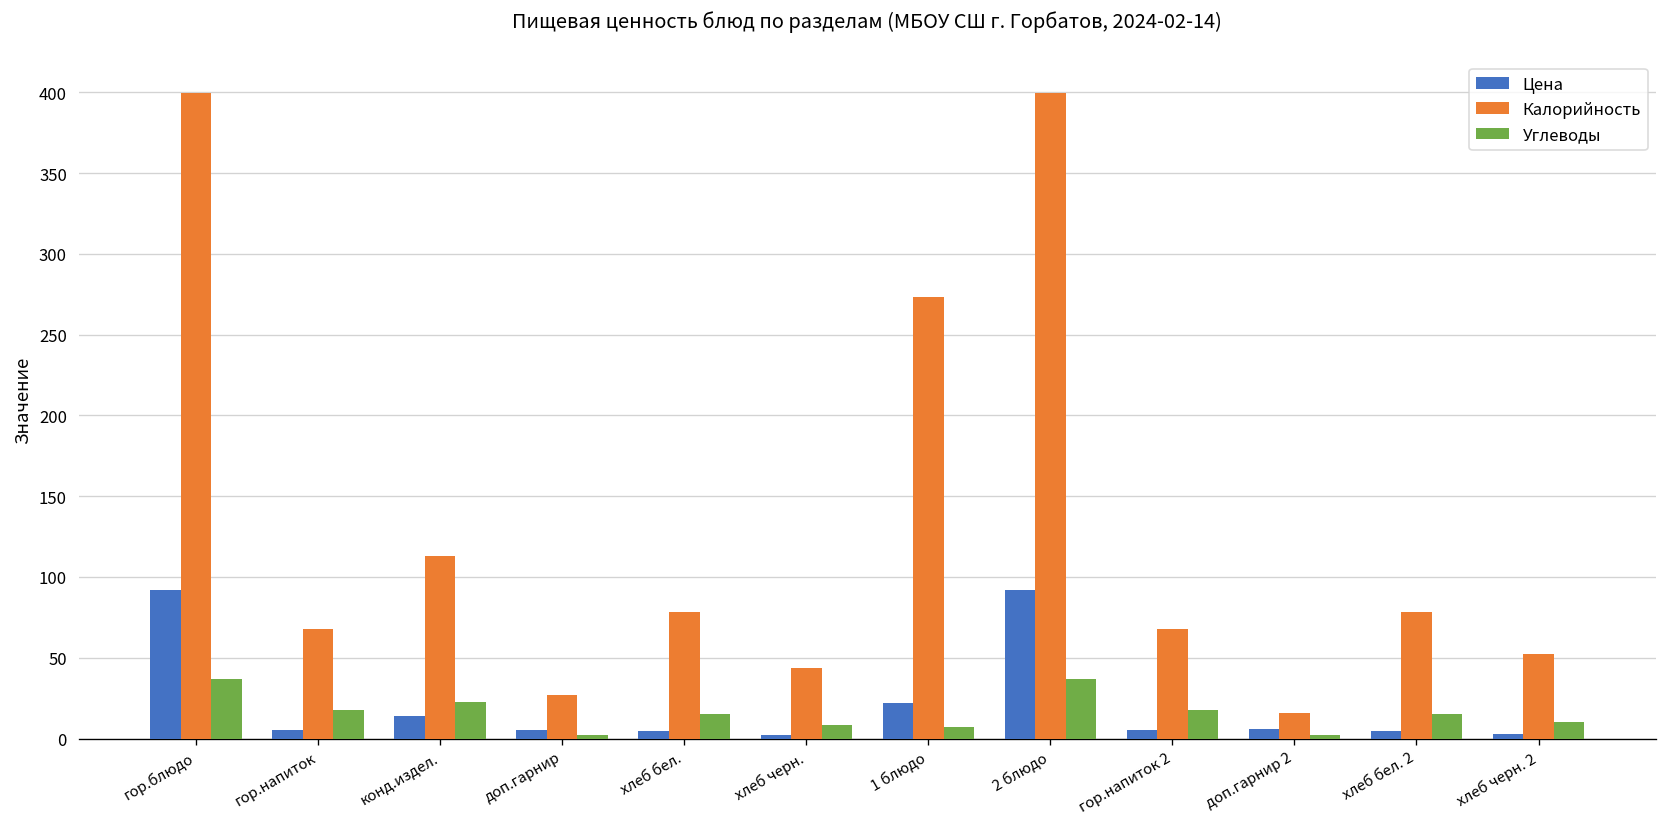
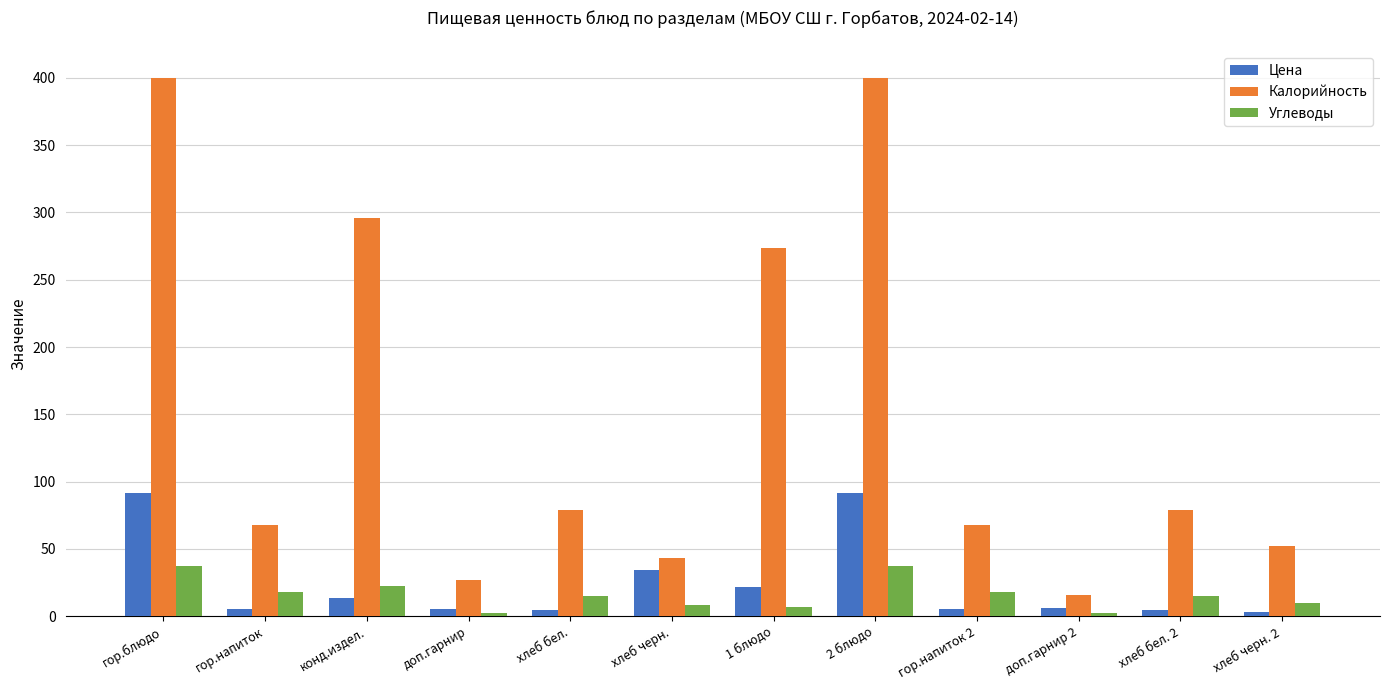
  {
    "Цена": {
      "гор.блюдо": 92,
      "гор.напиток": 5,
      "конд.издел.": 14,
      "доп.гарнир": 5,
      "хлеб бел.": 5,
-     "хлеб черн.": 2,
+     "хлеб черн.": 34,
      "1 блюдо": 22,
      "2 блюдо": 92,
      "гор.напиток 2": 5,
      "доп.гарнир 2": 6,
      "хлеб бел. 2": 5,
      "хлеб черн. 2": 3
    },
    "Калорийность": {
      "гор.блюдо": 400,
      "гор.напиток": 68,
-     "конд.издел.": 113,
+     "конд.издел.": 296,
      "доп.гарнир": 27,
      "хлеб бел.": 79,
      "хлеб черн.": 44,
      "1 блюдо": 273,
      "2 блюдо": 400,
      "гор.напиток 2": 68,
      "доп.гарнир 2": 16,
      "хлеб бел. 2": 79,
      "хлеб черн. 2": 52
    },
    "Углеводы": {
      "гор.блюдо": 37,
      "гор.напиток": 18,
      "конд.издел.": 23,
      "доп.гарнир": 2,
      "хлеб бел.": 15,
      "хлеб черн.": 8,
      "1 блюдо": 7,
      "2 блюдо": 37,
      "гор.напиток 2": 18,
      "доп.гарнир 2": 2,
      "хлеб бел. 2": 15,
      "хлеб черн. 2": 10
    }
  }
